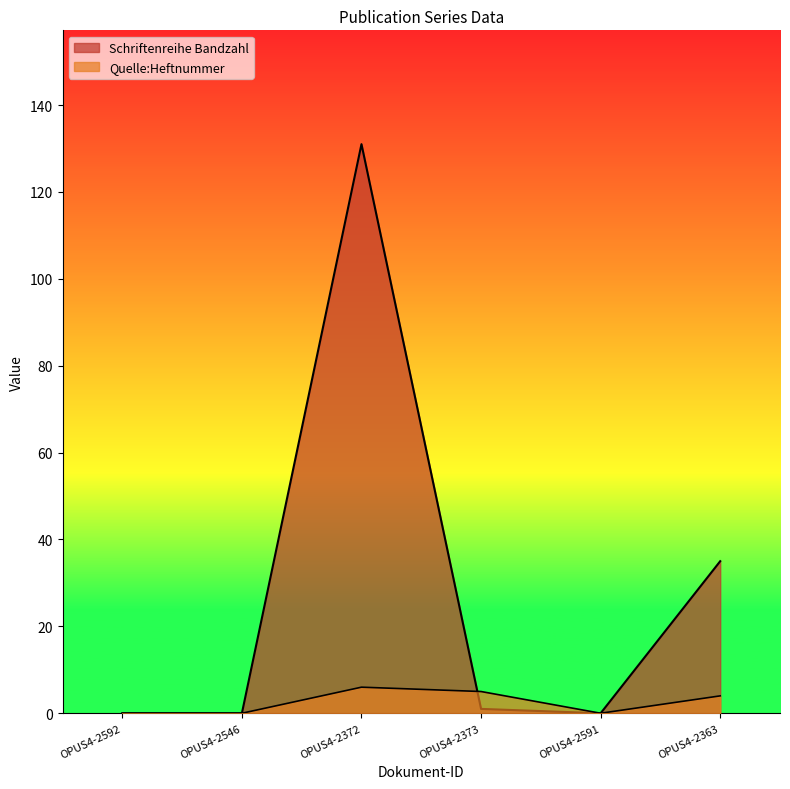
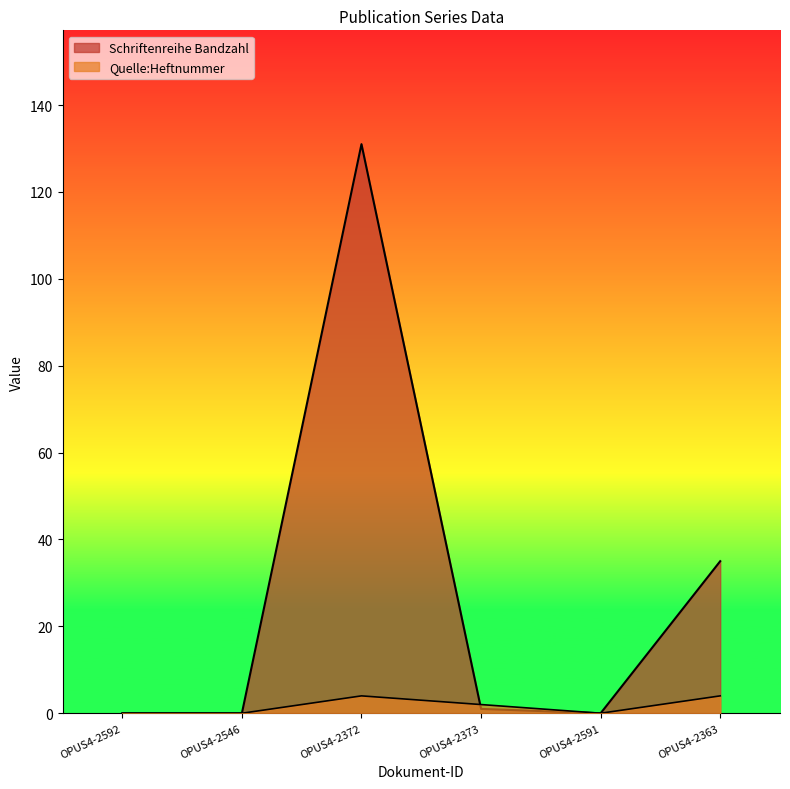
  {
    "Schriftenreihe Bandzahl": {
      "OPUS4-2372": 131,
      "OPUS4-2373": 1,
      "OPUS4-2363": 35
    },
    "Quelle:Heftnummer": {
-     "OPUS4-2372": 6,
-     "OPUS4-2373": 5,
+     "OPUS4-2372": 4,
+     "OPUS4-2373": 2,
      "OPUS4-2363": 4
    }
  }
